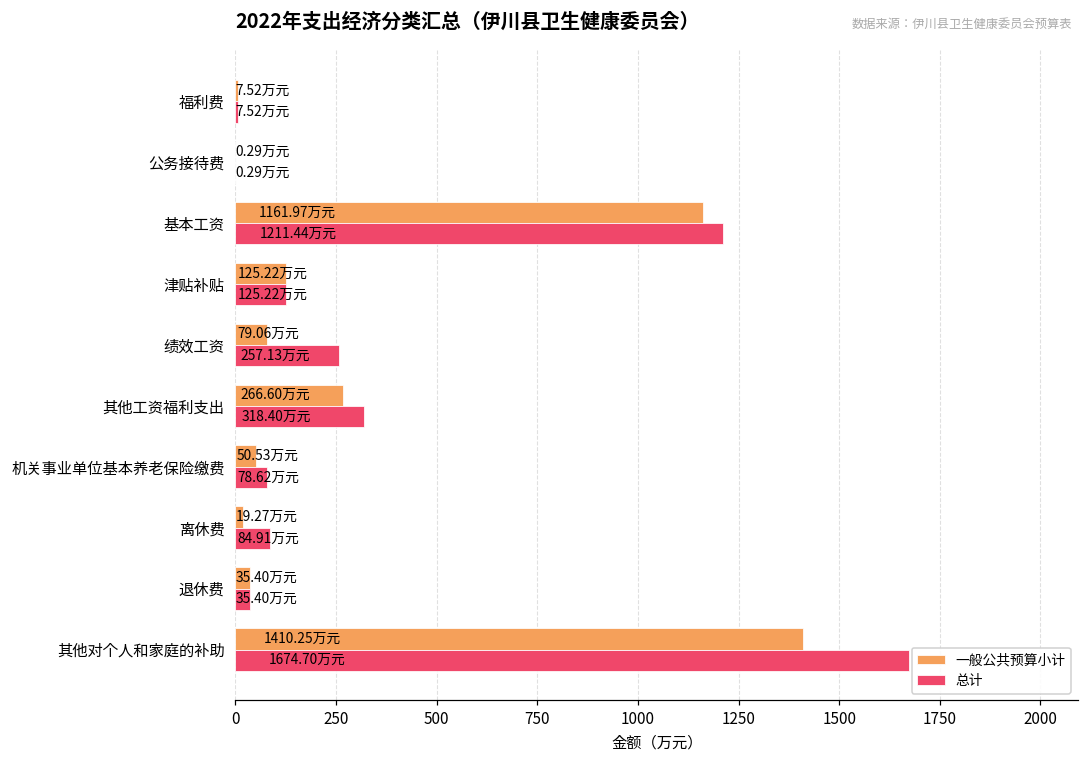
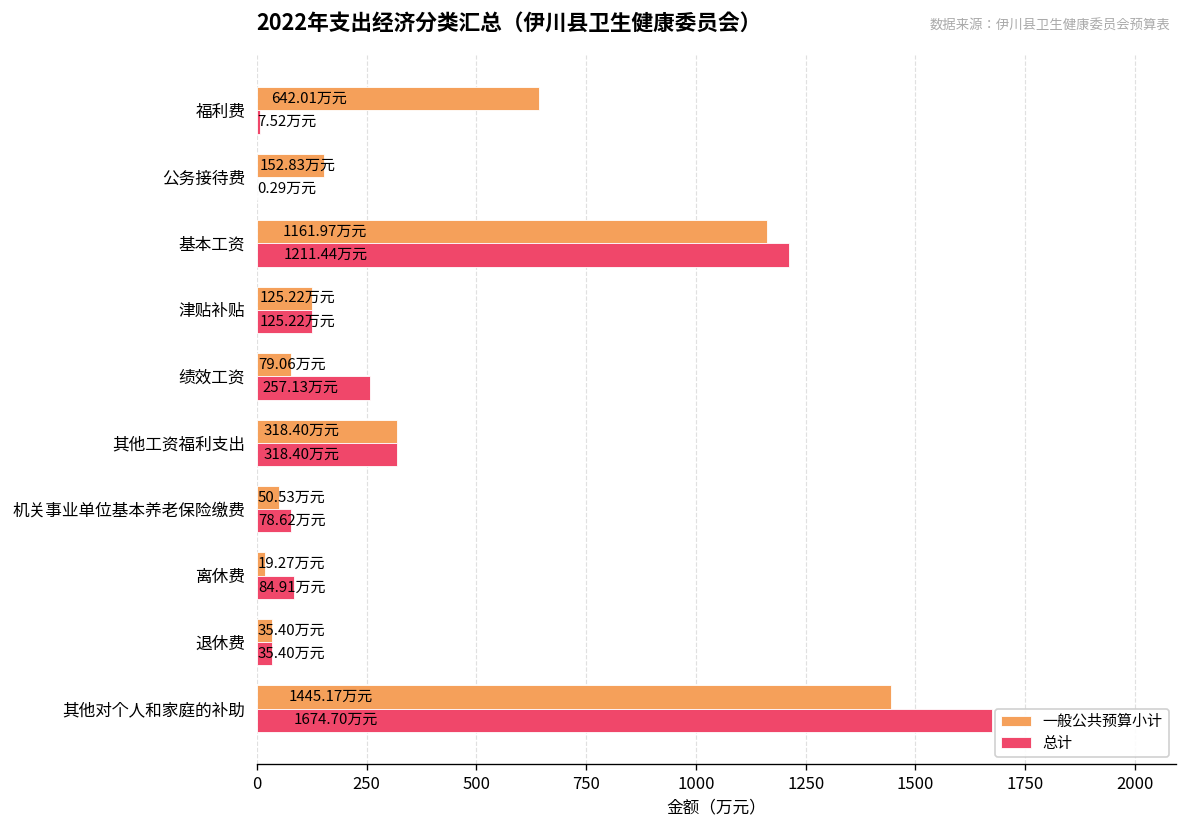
  {
    "一般公共预算小计": {
-     "福利费": 7.52,
-     "公务接待费": 0.29,
+     "福利费": 642.01,
+     "公务接待费": 152.83,
      "基本工资": 1161.97,
      "津贴补贴": 125.22,
      "绩效工资": 79.06,
-     "其他工资福利支出": 266.60,
+     "其他工资福利支出": 318.40,
      "机关事业单位基本养老保险缴费": 50.53,
      "离休费": 19.27,
      "退休费": 35.40,
-     "其他对个人和家庭的补助": 1410.25
+     "其他对个人和家庭的补助": 1445.17
    },
    "总计": {
      "福利费": 7.52,
      "公务接待费": 0.29,
      "基本工资": 1211.44,
      "津贴补贴": 125.22,
      "绩效工资": 257.13,
      "其他工资福利支出": 318.40,
      "机关事业单位基本养老保险缴费": 78.62,
      "离休费": 84.91,
      "退休费": 35.40,
      "其他对个人和家庭的补助": 1674.70
    }
  }
